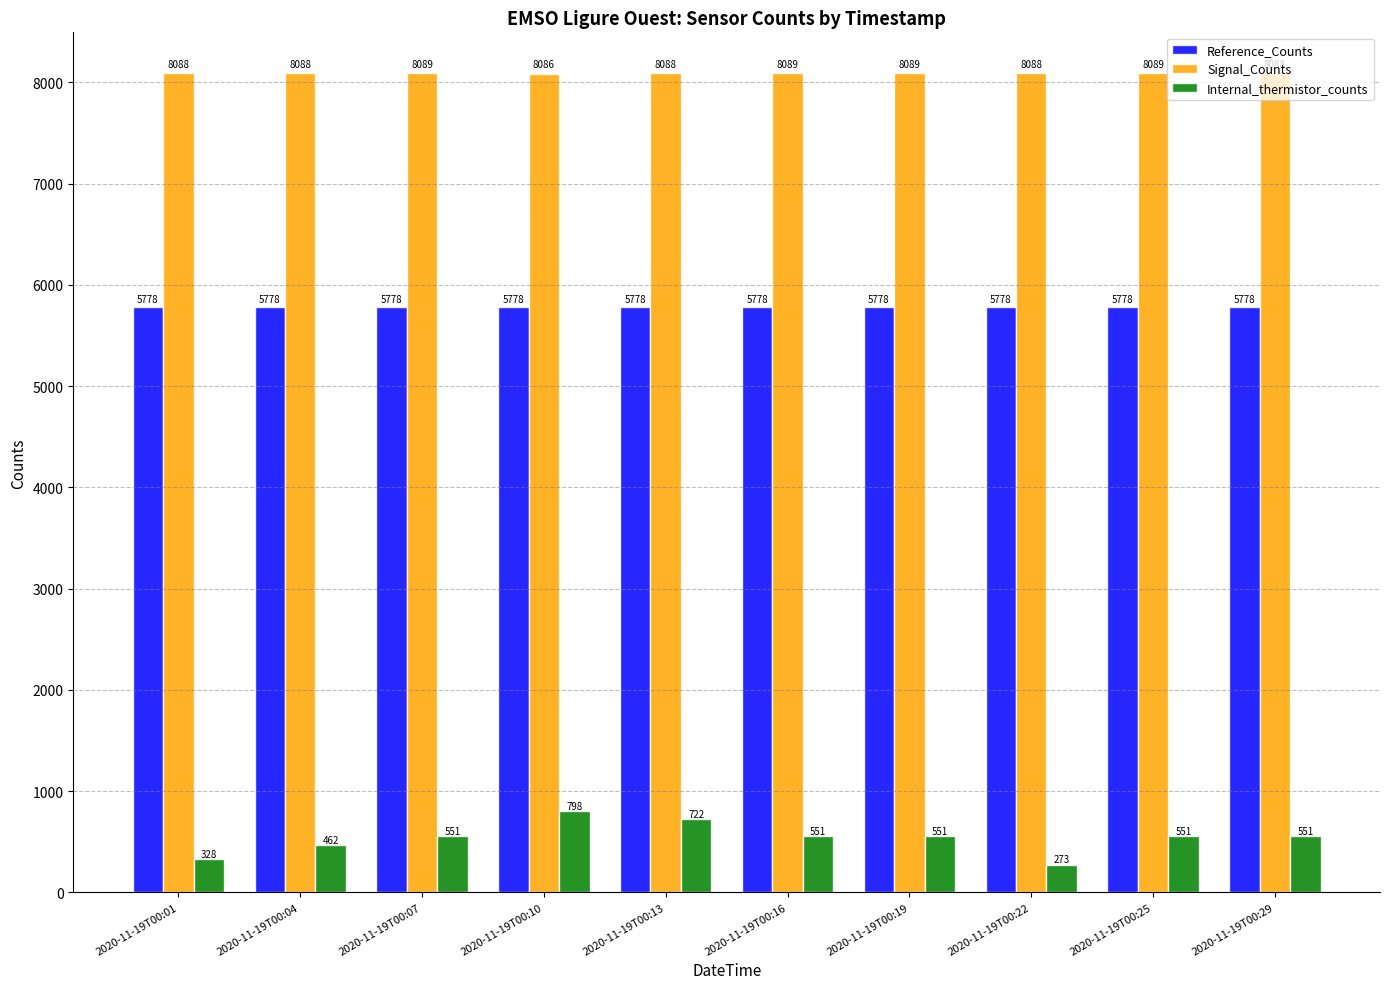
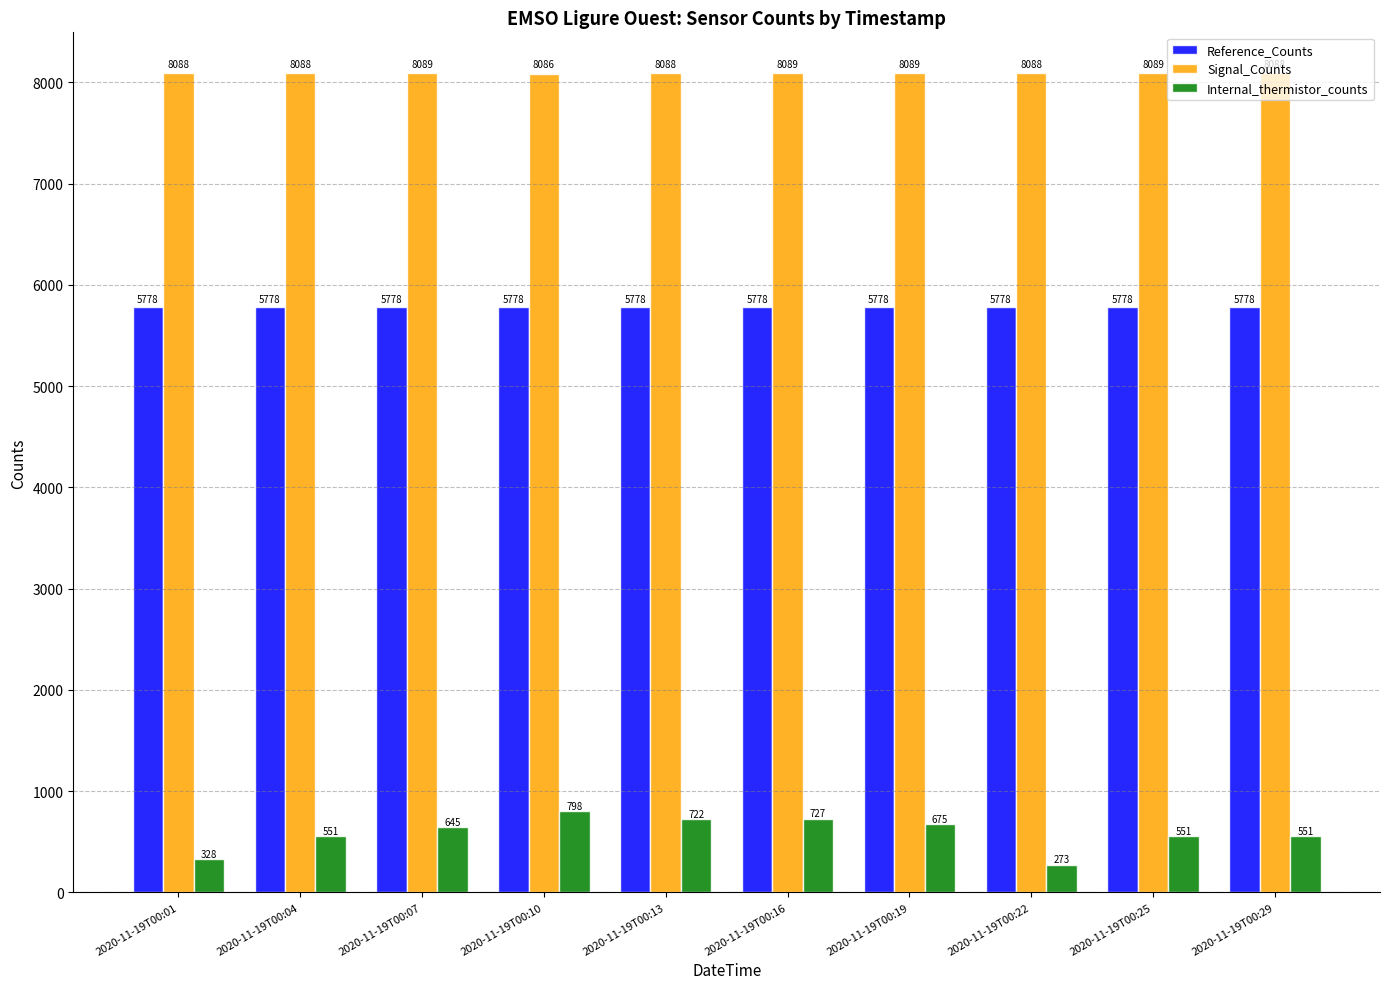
  {
    "Reference_Counts": {
      "2020-11-19T00:01": 5778,
      "2020-11-19T00:04": 5778,
      "2020-11-19T00:07": 5778,
      "2020-11-19T00:10": 5778,
      "2020-11-19T00:13": 5778,
      "2020-11-19T00:16": 5778,
      "2020-11-19T00:19": 5778,
      "2020-11-19T00:22": 5778,
      "2020-11-19T00:25": 5778,
      "2020-11-19T00:29": 5778
    },
    "Signal_Counts": {
      "2020-11-19T00:01": 8088,
      "2020-11-19T00:04": 8088,
      "2020-11-19T00:07": 8089,
      "2020-11-19T00:10": 8086,
      "2020-11-19T00:13": 8088,
      "2020-11-19T00:16": 8089,
      "2020-11-19T00:19": 8089,
      "2020-11-19T00:22": 8088,
      "2020-11-19T00:25": 8089
    },
    "Internal_thermistor_counts": {
      "2020-11-19T00:01": 328,
-     "2020-11-19T00:04": 462,
-     "2020-11-19T00:07": 551,
+     "2020-11-19T00:04": 551,
+     "2020-11-19T00:07": 645,
      "2020-11-19T00:10": 798,
      "2020-11-19T00:13": 722,
-     "2020-11-19T00:16": 551,
-     "2020-11-19T00:19": 551,
+     "2020-11-19T00:16": 727,
+     "2020-11-19T00:19": 675,
      "2020-11-19T00:22": 273,
      "2020-11-19T00:25": 551,
      "2020-11-19T00:29": 551
    }
  }
